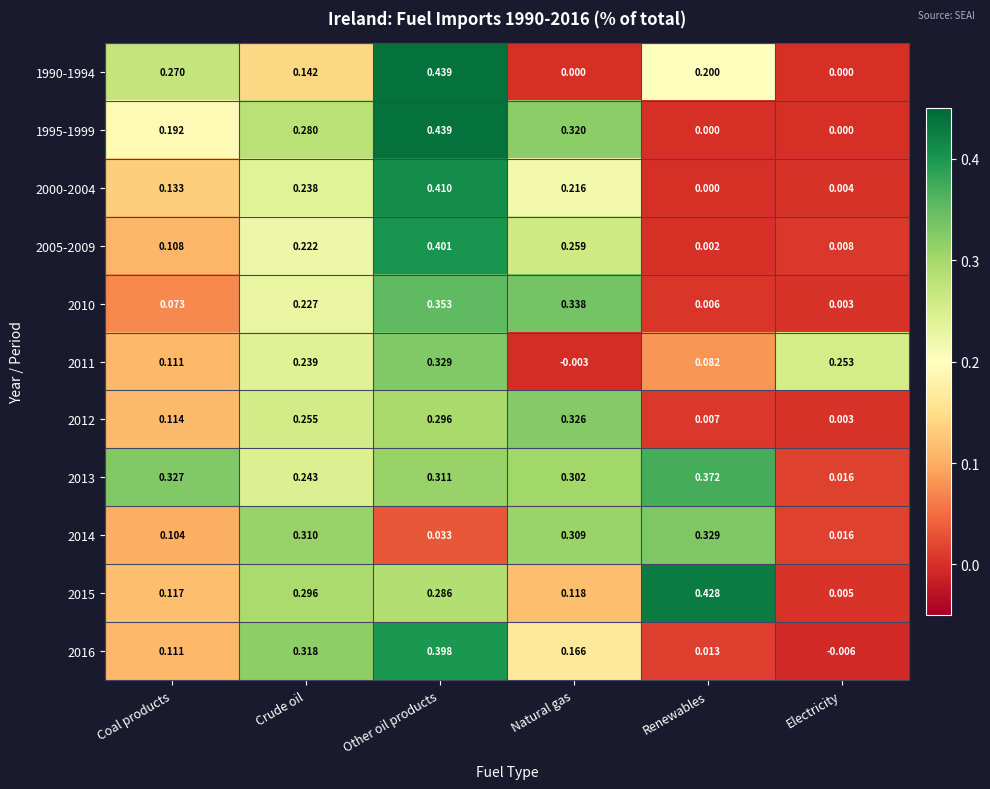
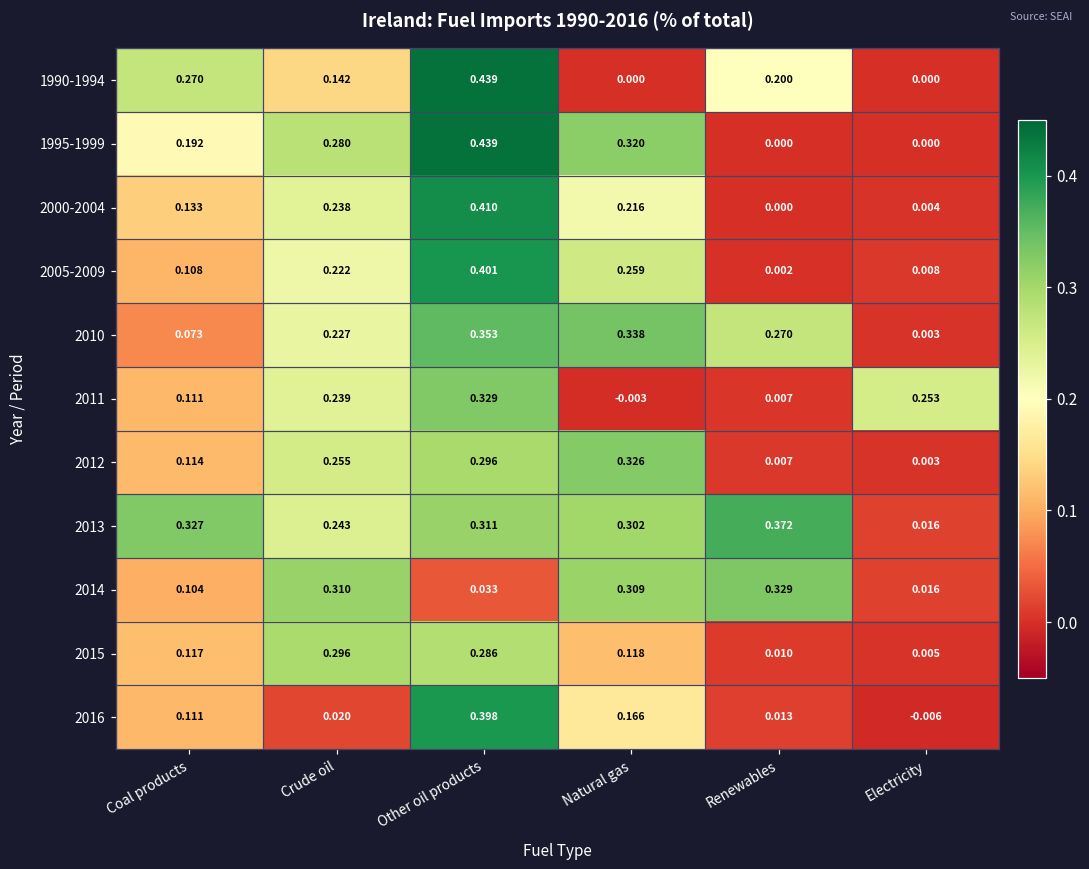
  {
    "1990-1994": {
      "Coal products": 0.270,
      "Crude oil": 0.142,
      "Other oil products": 0.439,
      "Natural gas": 0.000,
      "Renewables": 0.200,
      "Electricity": 0.000
    },
    "1995-1999": {
      "Coal products": 0.192,
      "Crude oil": 0.280,
      "Other oil products": 0.439,
      "Natural gas": 0.320,
      "Renewables": 0.000,
      "Electricity": 0.000
    },
    "2000-2004": {
      "Coal products": 0.133,
      "Crude oil": 0.238,
      "Other oil products": 0.410,
      "Natural gas": 0.216,
      "Renewables": 0.000,
      "Electricity": 0.004
    },
    "2005-2009": {
      "Coal products": 0.108,
      "Crude oil": 0.222,
      "Other oil products": 0.401,
      "Natural gas": 0.259,
      "Renewables": 0.002,
      "Electricity": 0.008
    },
    "2010": {
      "Coal products": 0.073,
      "Crude oil": 0.227,
      "Other oil products": 0.353,
      "Natural gas": 0.338,
-     "Renewables": 0.006,
+     "Renewables": 0.270,
      "Electricity": 0.003
    },
    "2011": {
      "Coal products": 0.111,
      "Crude oil": 0.239,
      "Other oil products": 0.329,
      "Natural gas": -0.003,
-     "Renewables": 0.082,
+     "Renewables": 0.007,
      "Electricity": 0.253
    },
    "2012": {
      "Coal products": 0.114,
      "Crude oil": 0.255,
      "Other oil products": 0.296,
      "Natural gas": 0.326,
      "Renewables": 0.007,
      "Electricity": 0.003
    },
    "2013": {
      "Coal products": 0.327,
      "Crude oil": 0.243,
      "Other oil products": 0.311,
      "Natural gas": 0.302,
      "Renewables": 0.372,
      "Electricity": 0.016
    },
    "2014": {
      "Coal products": 0.104,
      "Crude oil": 0.310,
      "Other oil products": 0.033,
      "Natural gas": 0.309,
      "Renewables": 0.329,
      "Electricity": 0.016
    },
    "2015": {
      "Coal products": 0.117,
      "Crude oil": 0.296,
      "Other oil products": 0.286,
      "Natural gas": 0.118,
-     "Renewables": 0.428,
+     "Renewables": 0.010,
      "Electricity": 0.005
    },
    "2016": {
      "Coal products": 0.111,
-     "Crude oil": 0.318,
+     "Crude oil": 0.020,
      "Other oil products": 0.398,
      "Natural gas": 0.166,
      "Renewables": 0.013,
      "Electricity": -0.006
    }
  }
